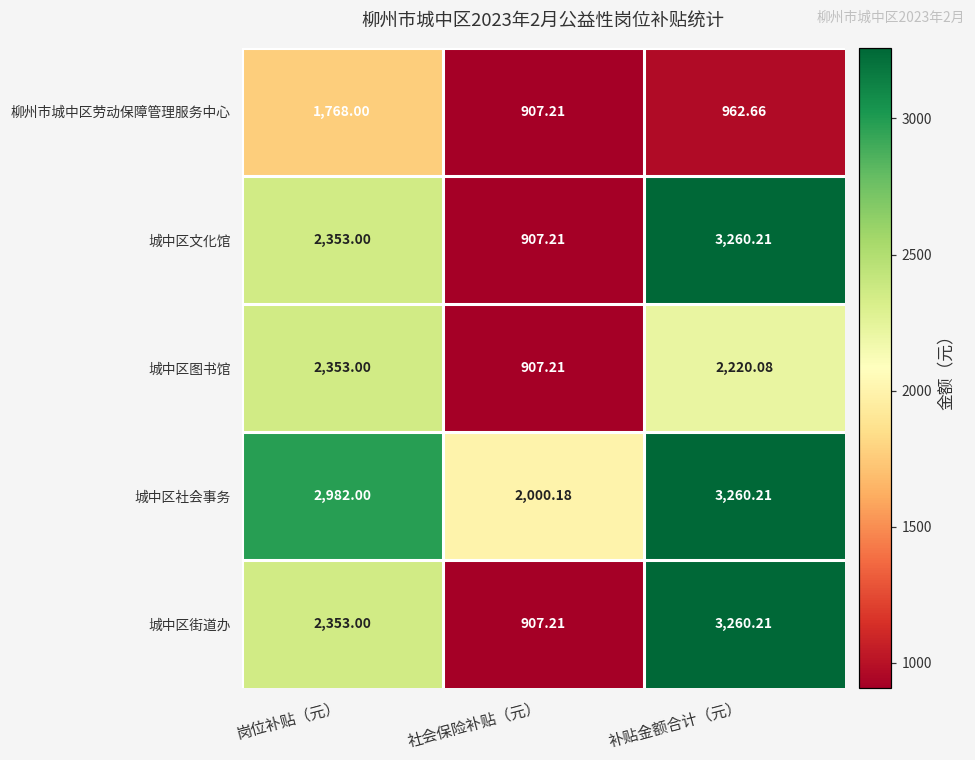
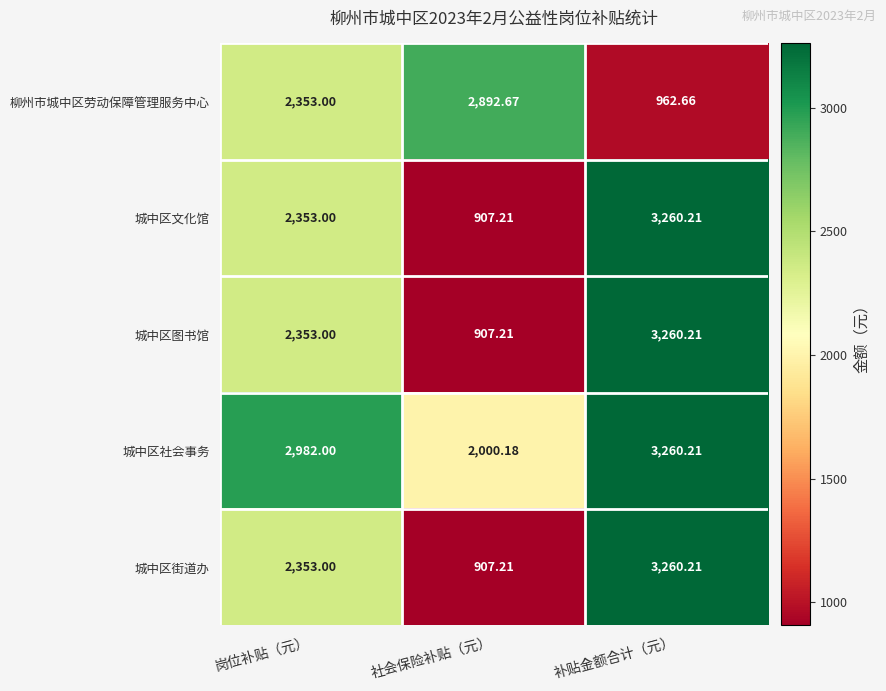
  {
    "柳州市城中区劳动保障管理服务中心": {
-     "岗位补贴（元）": "1,768.00",
-     "社会保险补贴（元）": "907.21",
+     "岗位补贴（元）": "2,353.00",
+     "社会保险补贴（元）": "2,892.67",
      "补贴金额合计（元）": "962.66"
    },
    "城中区文化馆": {
      "岗位补贴（元）": "2,353.00",
      "社会保险补贴（元）": "907.21",
      "补贴金额合计（元）": "3,260.21"
    },
    "城中区图书馆": {
      "岗位补贴（元）": "2,353.00",
      "社会保险补贴（元）": "907.21",
-     "补贴金额合计（元）": "2,220.08"
+     "补贴金额合计（元）": "3,260.21"
    },
    "城中区社会事务": {
      "岗位补贴（元）": "2,982.00",
      "社会保险补贴（元）": "2,000.18",
      "补贴金额合计（元）": "3,260.21"
    },
    "城中区街道办": {
      "岗位补贴（元）": "2,353.00",
      "社会保险补贴（元）": "907.21",
      "补贴金额合计（元）": "3,260.21"
    }
  }
